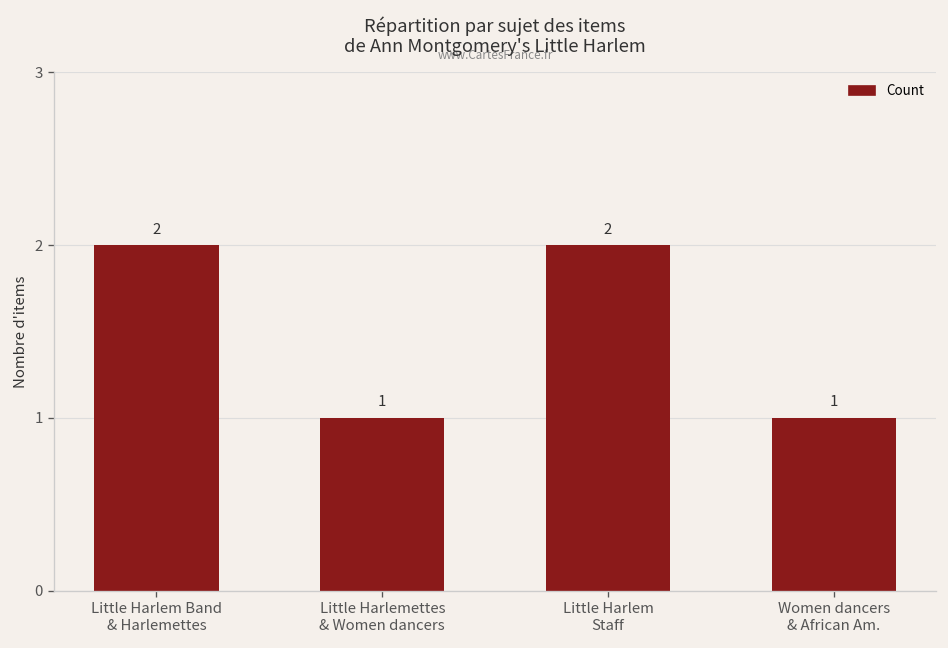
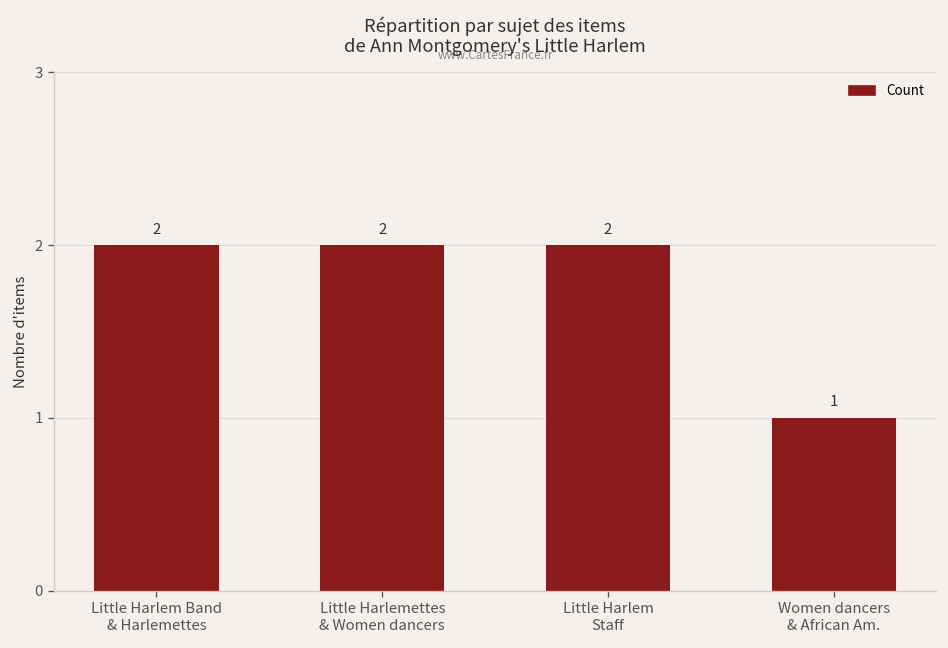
  {
    "Little Harlem Band & Harlemettes": 2,
-   "Little Harlemettes & Women dancers": 1,
+   "Little Harlemettes & Women dancers": 2,
    "Little Harlem Staff": 2,
    "Women dancers & African Am.": 1
  }
